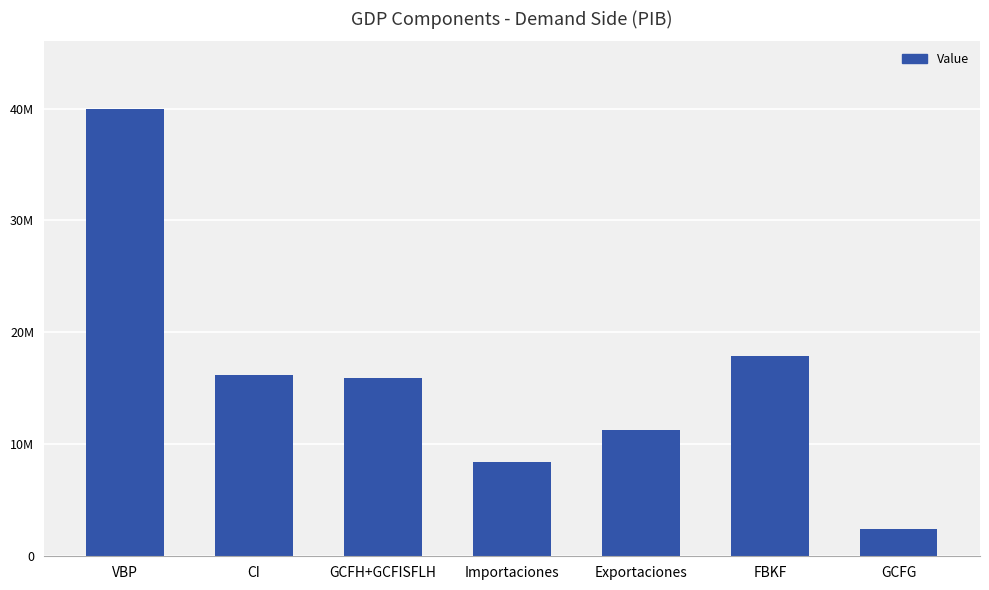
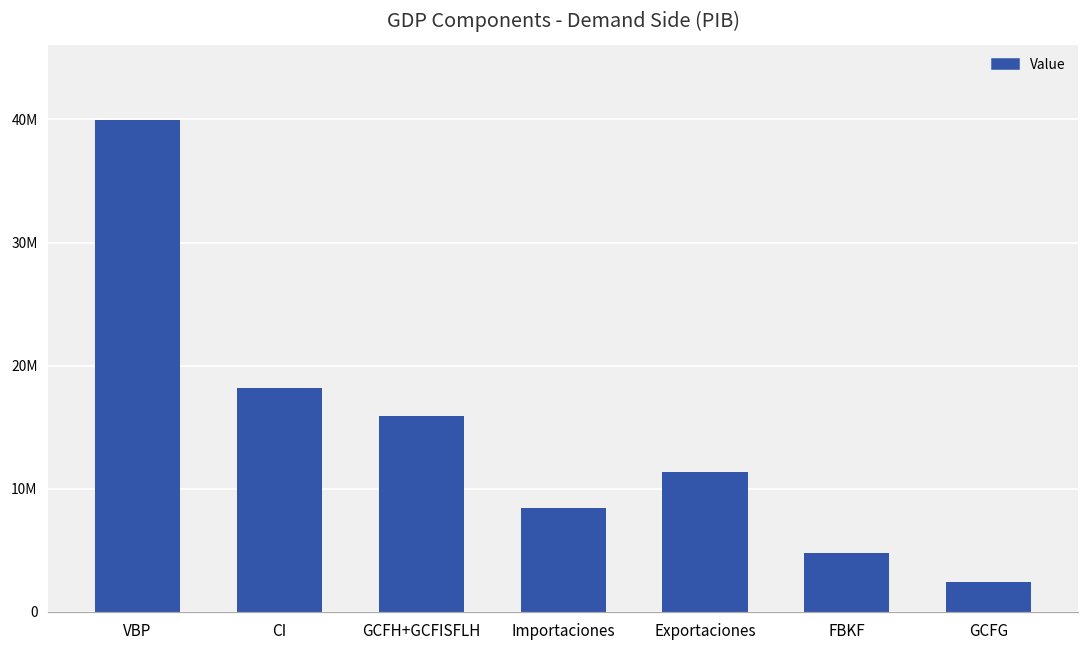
  {
    "VBP": 40000000,
-   "CI": 16200000,
+   "CI": 18200000,
    "GCFH+GCFISFLH": 15900000,
    "Importaciones": 8400000,
    "Exportaciones": 11300000,
-   "FBKF": 17900000,
+   "FBKF": 4800000,
    "GCFG": 2400000
  }
